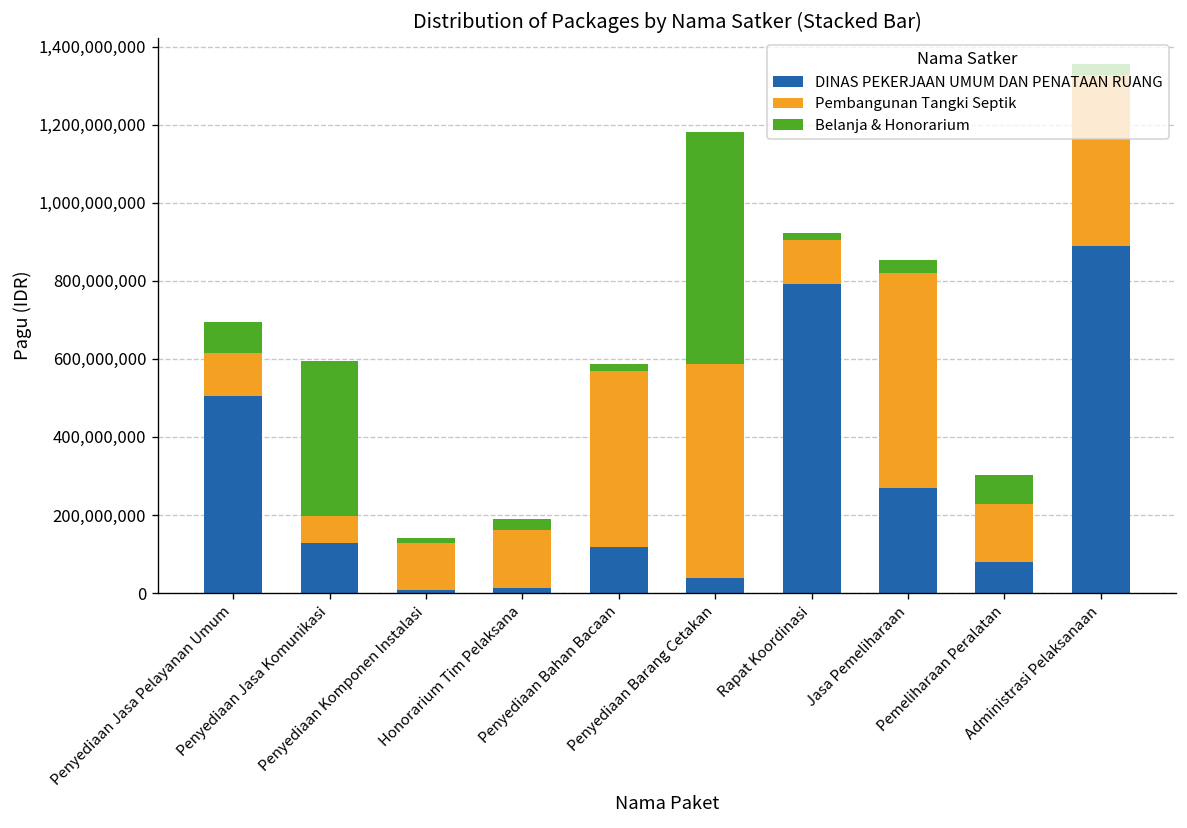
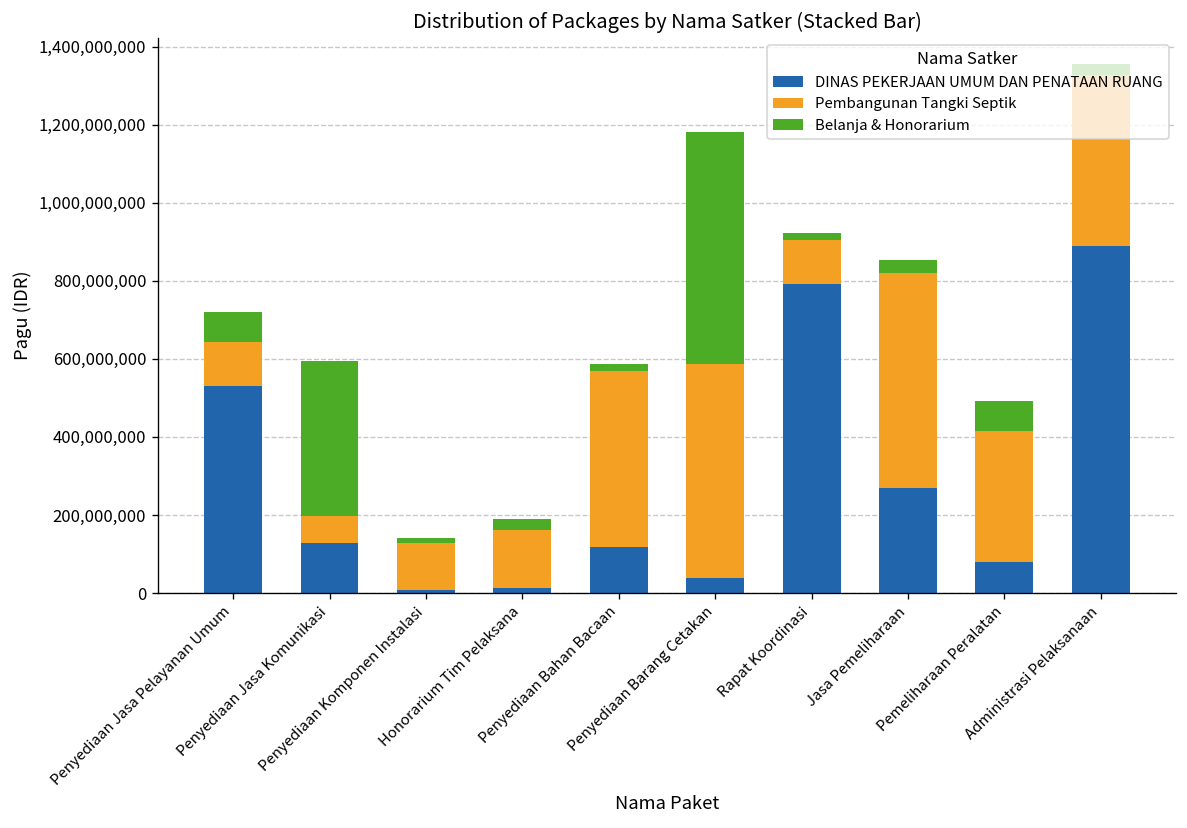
  {
    "DINAS PEKERJAAN UMUM DAN PENATAAN RUANG": {
-     "Penyediaan Jasa Pelayanan Umum": "500,000,000",
+     "Penyediaan Jasa Pelayanan Umum": "530,000,000",
      "Penyediaan Jasa Komunikasi": "130,000,000",
      "Penyediaan Komponen Instalasi": "10,000,000",
      "Honorarium Tim Pelaksana": "10,000,000",
      "Penyediaan Bahan Bacaan": "120,000,000",
      "Penyediaan Barang Cetakan": "40,000,000",
      "Rapat Koordinasi": "790,000,000",
      "Jasa Pemeliharaan": "270,000,000",
      "Pemeliharaan Peralatan": "80,000,000",
      "Administrasi Pelaksanaan": "890,000,000"
    },
    "Pembangunan Tangki Septik": {
      "Penyediaan Jasa Pelayanan Umum": "110,000,000",
      "Penyediaan Jasa Komunikasi": "70,000,000",
      "Penyediaan Komponen Instalasi": "120,000,000",
      "Honorarium Tim Pelaksana": "150,000,000",
      "Penyediaan Bahan Bacaan": "450,000,000",
      "Penyediaan Barang Cetakan": "550,000,000",
      "Rapat Koordinasi": "110,000,000",
      "Jasa Pemeliharaan": "550,000,000",
-     "Pemeliharaan Peralatan": "150,000,000"
+     "Pemeliharaan Peralatan": "340,000,000"
    },
    "Belanja & Honorarium": {
      "Penyediaan Jasa Pelayanan Umum": "80,000,000",
      "Penyediaan Jasa Komunikasi": "400,000,000",
      "Penyediaan Komponen Instalasi": "10,000,000",
      "Honorarium Tim Pelaksana": "30,000,000",
      "Penyediaan Bahan Bacaan": "20,000,000",
      "Penyediaan Barang Cetakan": "590,000,000",
      "Rapat Koordinasi": "20,000,000",
      "Jasa Pemeliharaan": "30,000,000",
      "Pemeliharaan Peralatan": "80,000,000"
    }
  }
